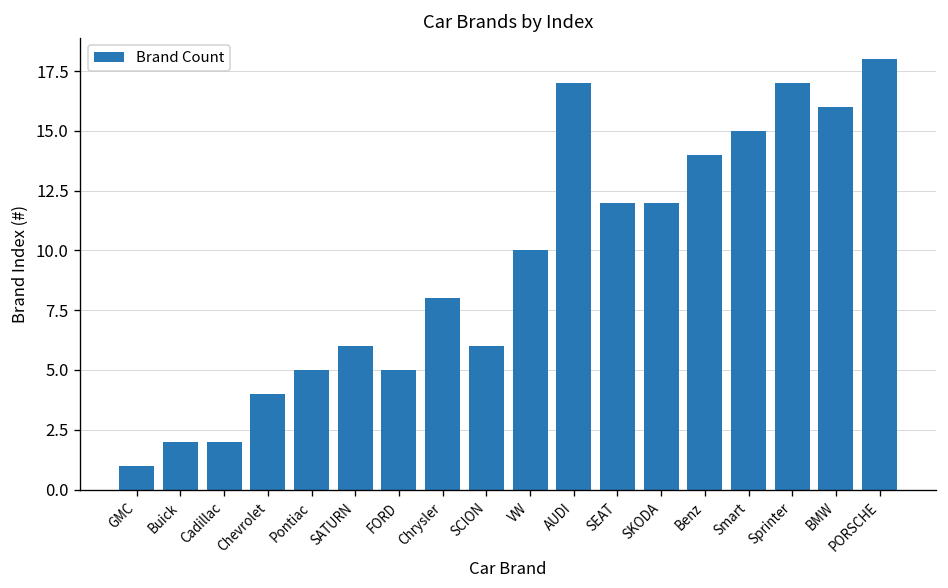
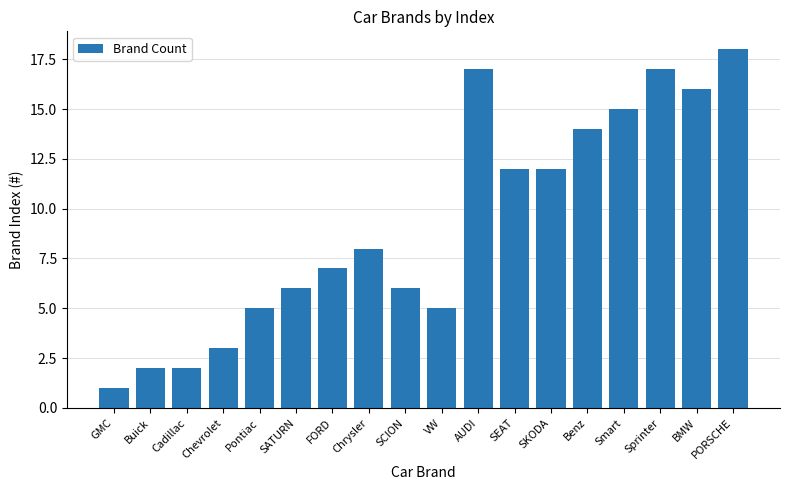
  {
    "GMC": 1,
    "Buick": 2,
    "Cadillac": 2,
-   "Chevrolet": 4,
+   "Chevrolet": 3,
    "Pontiac": 5,
    "SATURN": 6,
-   "FORD": 5,
+   "FORD": 7,
    "Chrysler": 8,
    "SCION": 6,
-   "VW": 10,
+   "VW": 5,
    "AUDI": 17,
    "SEAT": 12,
    "SKODA": 12,
    "Benz": 14,
    "Smart": 15,
    "Sprinter": 17,
    "BMW": 16,
    "PORSCHE": 18
  }
